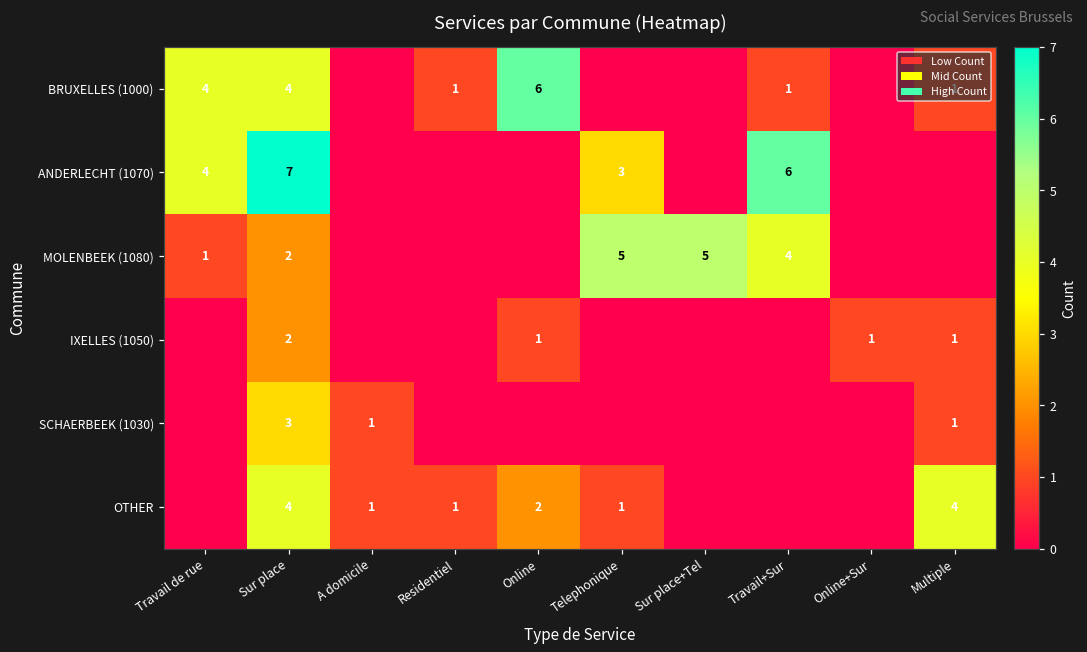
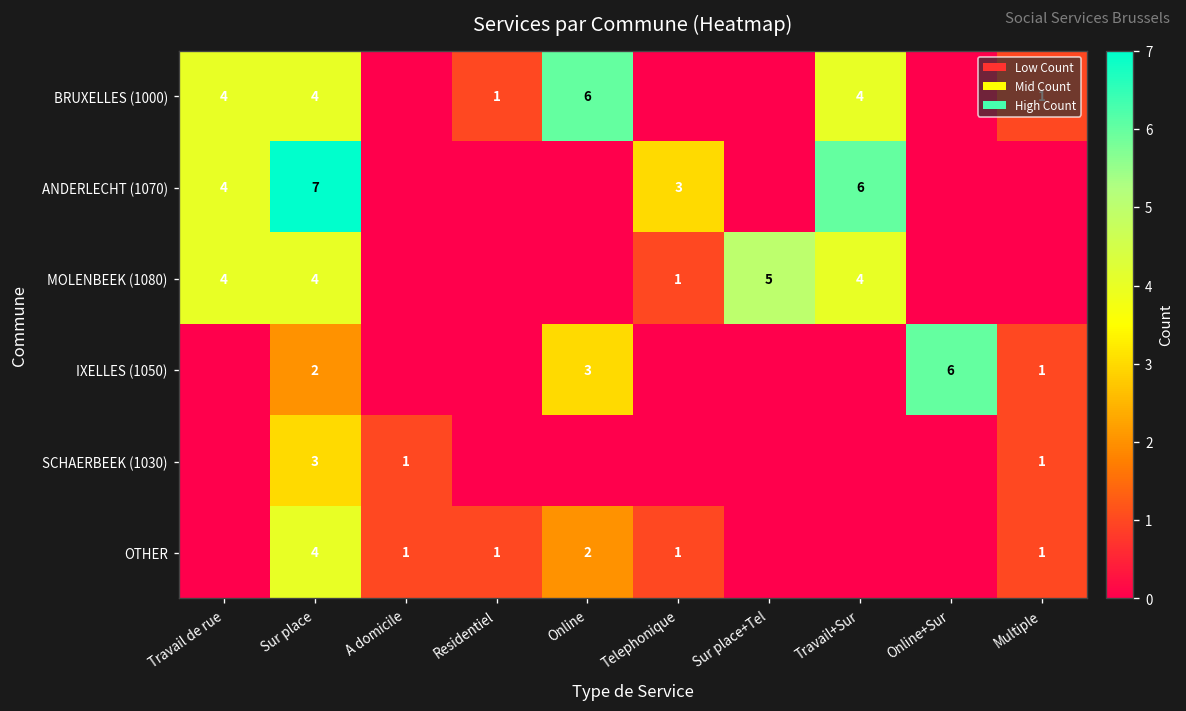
  {
    "BRUXELLES (1000)": {
      "Travail de rue": 4,
      "Sur place": 4,
      "Residentiel": 1,
      "Online": 6,
-     "Travail+Sur": 1
+     "Travail+Sur": 4
    },
    "ANDERLECHT (1070)": {
      "Travail de rue": 4,
      "Sur place": 7,
      "Telephonique": 3,
      "Travail+Sur": 6
    },
    "MOLENBEEK (1080)": {
-     "Travail de rue": 1,
-     "Sur place": 2,
-     "Telephonique": 5,
+     "Travail de rue": 4,
+     "Sur place": 4,
+     "Telephonique": 1,
      "Sur place+Tel": 5,
      "Travail+Sur": 4
    },
    "IXELLES (1050)": {
      "Sur place": 2,
-     "Online": 1,
-     "Online+Sur": 1,
+     "Online": 3,
+     "Online+Sur": 6,
      "Multiple": 1
    },
    "SCHAERBEEK (1030)": {
      "Sur place": 3,
      "A domicile": 1,
      "Multiple": 1
    },
    "OTHER": {
      "Sur place": 4,
      "A domicile": 1,
      "Residentiel": 1,
      "Online": 2,
      "Telephonique": 1,
-     "Multiple": 4
+     "Multiple": 1
    }
  }
